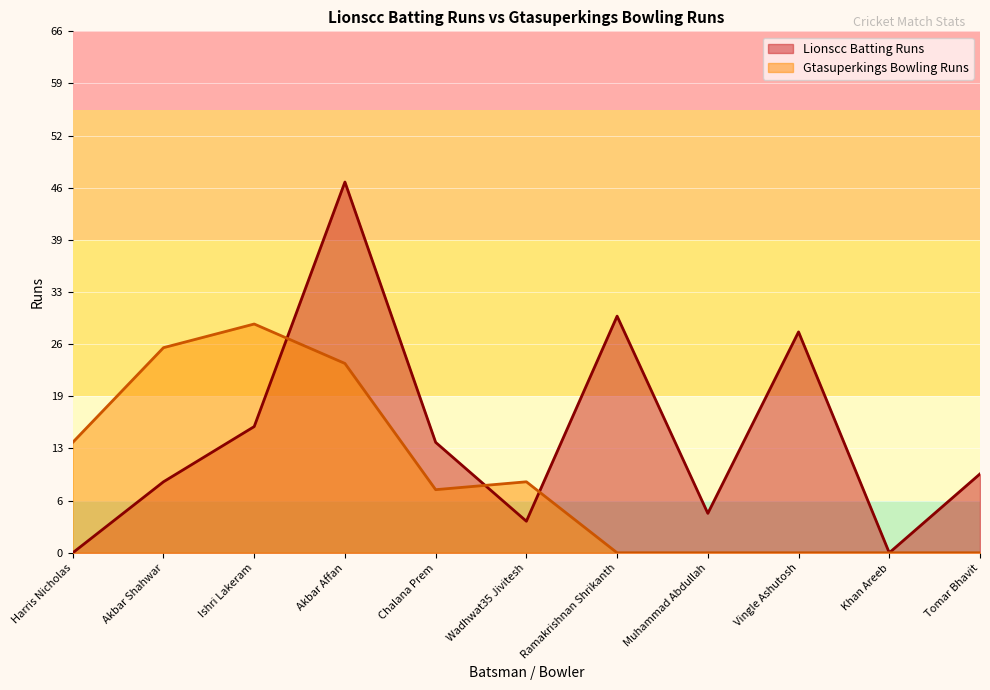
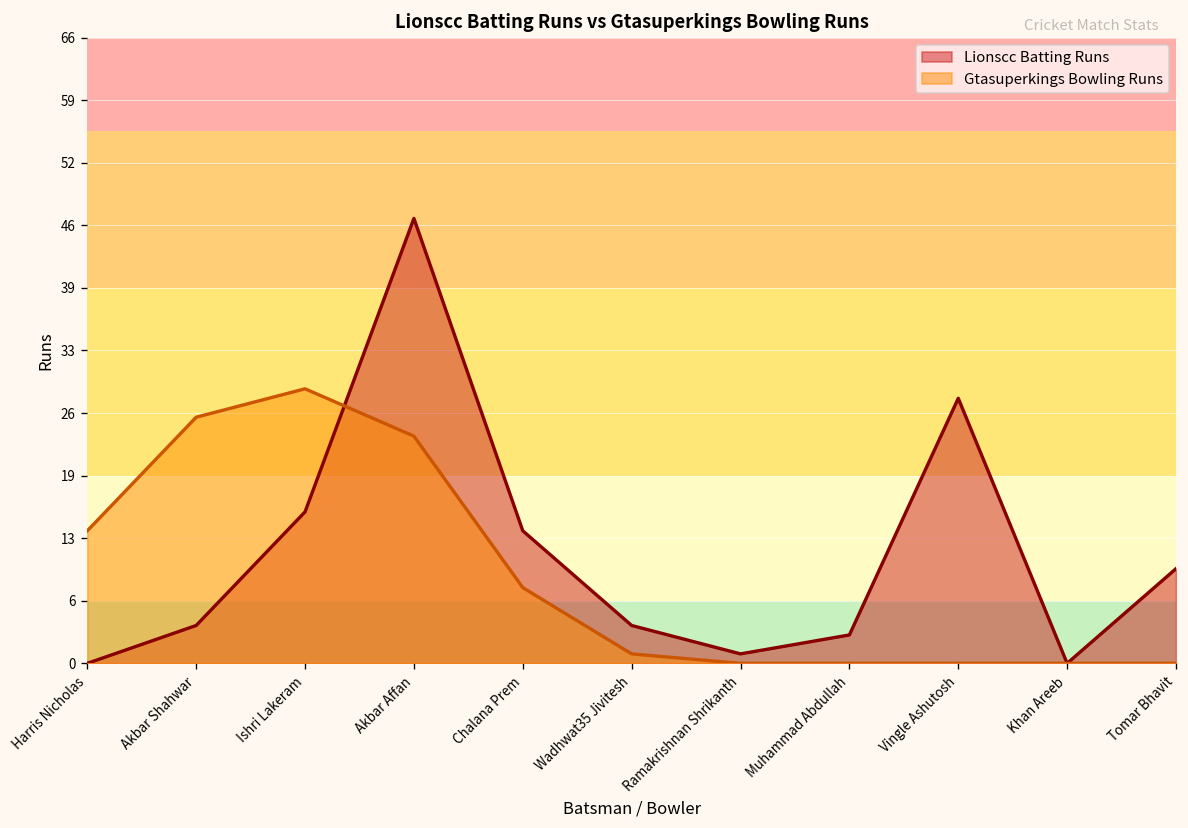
  {
    "Lionscc Batting Runs": {
      "Harris Nicholas": 0,
-     "Akbar Shahwar": 9,
+     "Akbar Shahwar": 4,
      "Ishri Lakeram": 16,
      "Akbar Affan": 47,
      "Chalana Prem": 14,
      "Wadhwat35 Jivitesh": 4,
-     "Ramakrishnan Shrikanth": 30,
-     "Muhammad Abdullah": 5,
+     "Ramakrishnan Shrikanth": 1,
+     "Muhammad Abdullah": 3,
      "Vingle Ashutosh": 28,
      "Tomar Bhavit": 10
    },
    "Gtasuperkings Bowling Runs": {
      "Harris Nicholas": 14,
      "Akbar Shahwar": 26,
      "Ishri Lakeram": 29,
      "Akbar Affan": 24,
      "Chalana Prem": 8,
-     "Wadhwat35 Jivitesh": 9,
+     "Wadhwat35 Jivitesh": 1,
      "Ramakrishnan Shrikanth": 0,
      "Muhammad Abdullah": 0,
      "Vingle Ashutosh": 0,
      "Tomar Bhavit": 0
    }
  }
